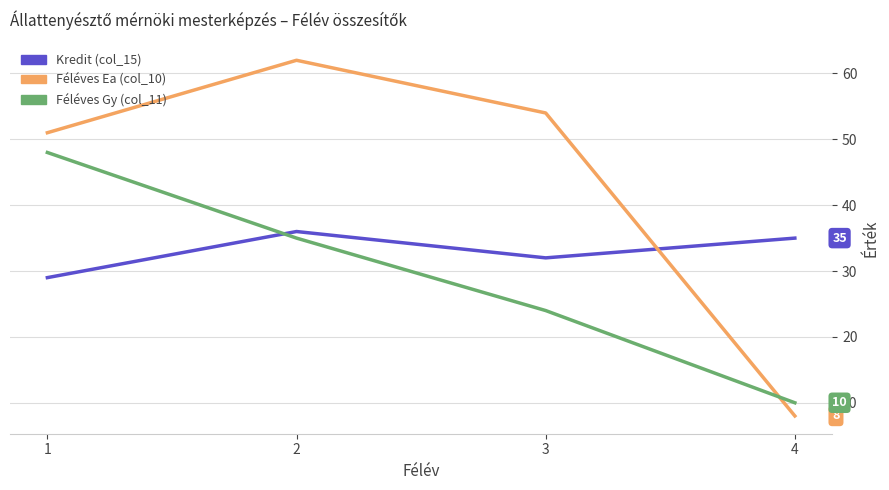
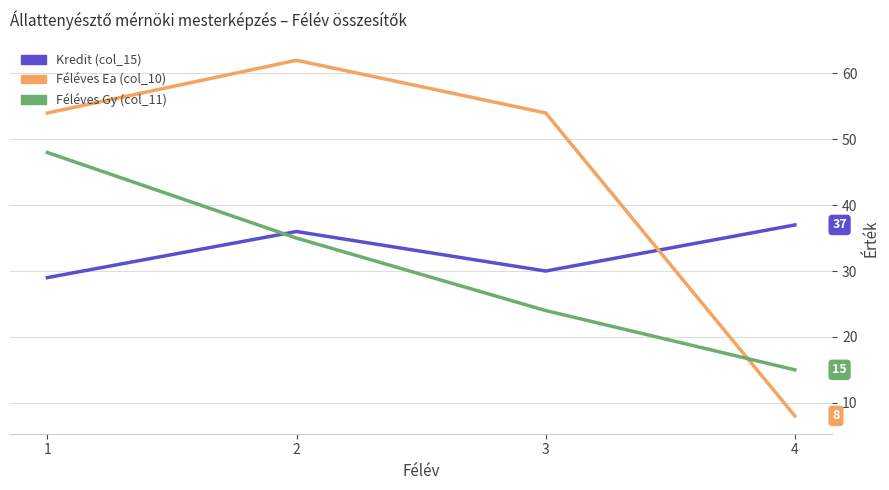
  {
    "Kredit (col_15)": {
-     "3": 32,
-     "4": 35
+     "3": 30,
+     "4": 37
    },
    "Féléves Ea (col_10)": {
-     "1": 51,
+     "1": 54,
      "2": 62,
      "3": 54,
      "4": 8
    },
    "Féléves Gy (col_11)": {
-     "4": 10
+     "4": 15
    }
  }
